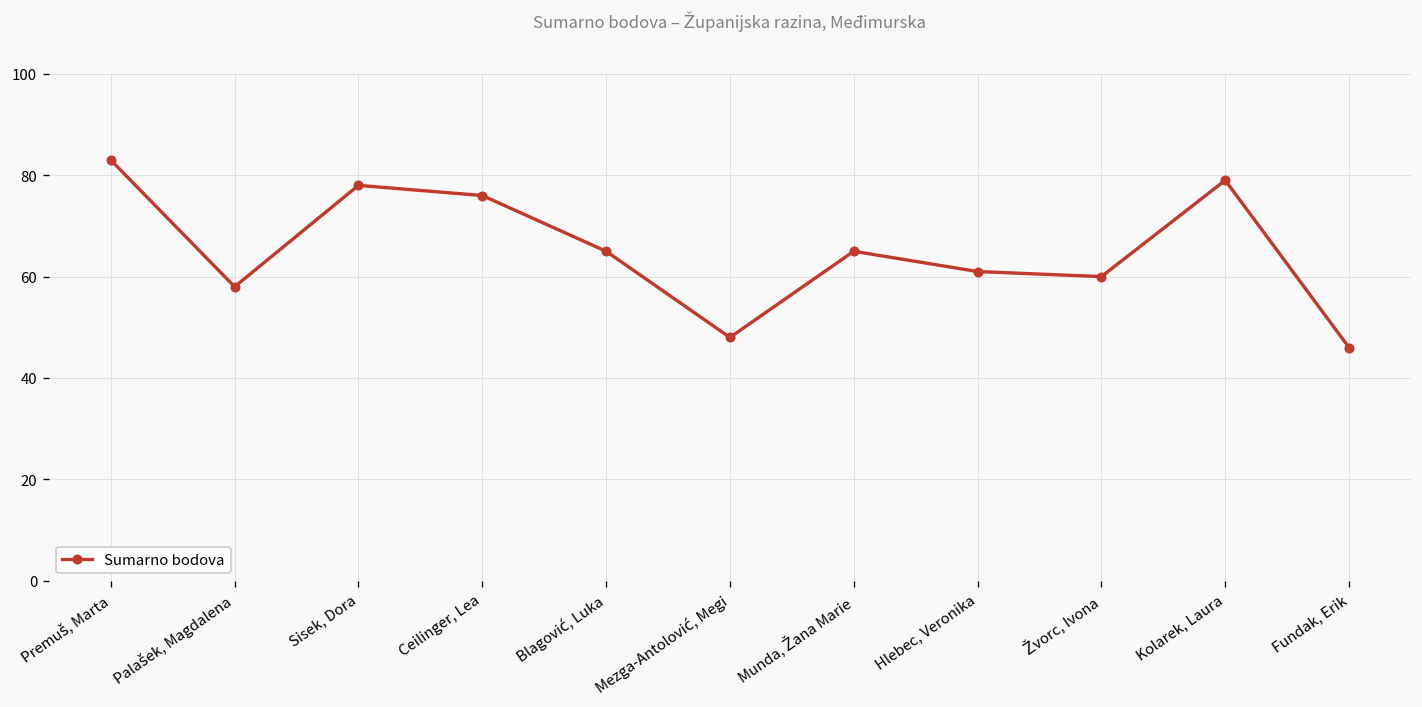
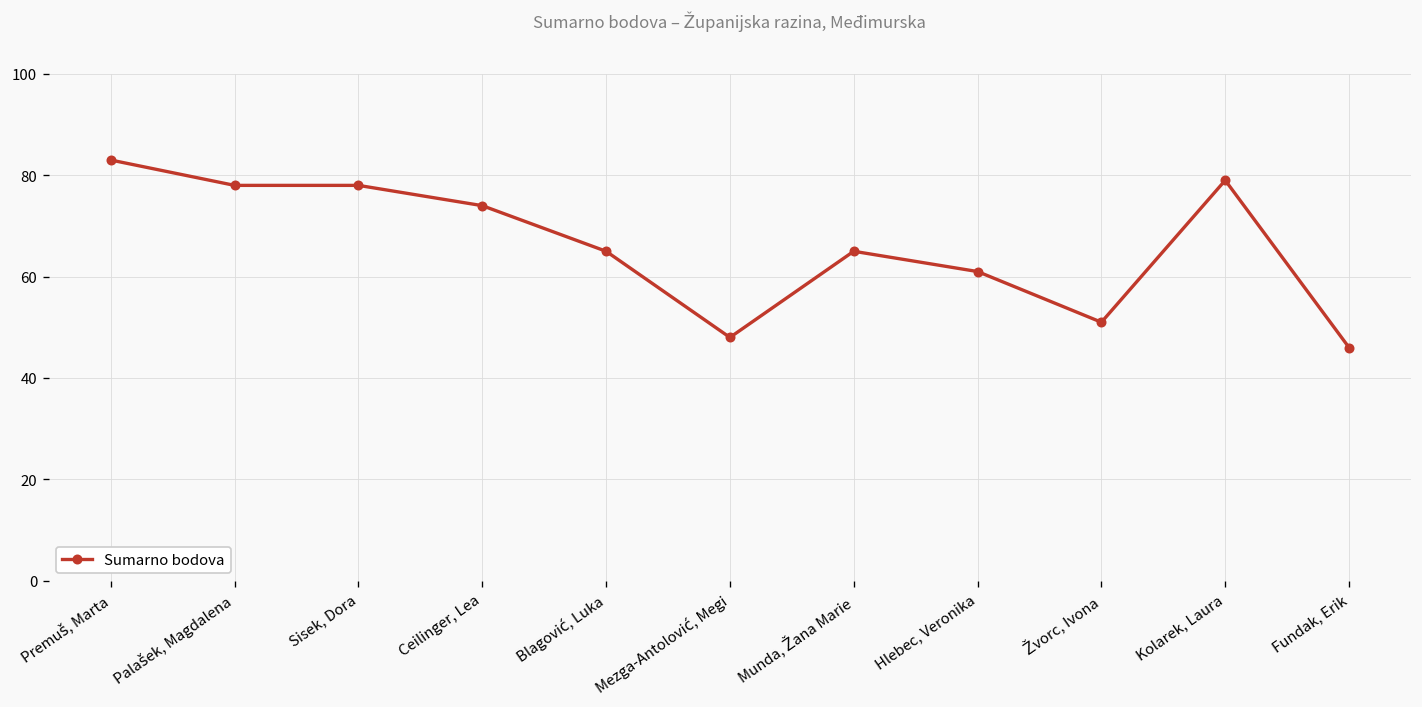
  {
    "Premuš, Marta": 83,
-   "Palašek, Magdalena": 58,
+   "Palašek, Magdalena": 78,
    "Sisek, Dora": 78,
-   "Ceilinger, Lea": 76,
+   "Ceilinger, Lea": 74,
    "Blagović, Luka": 65,
    "Mezga-Antolović, Megi": 48,
    "Munda, Žana Marie": 65,
    "Hlebec, Veronika": 61,
-   "Žvorc, Ivona": 60,
+   "Žvorc, Ivona": 51,
    "Kolarek, Laura": 79,
    "Fundak, Erik": 46
  }
